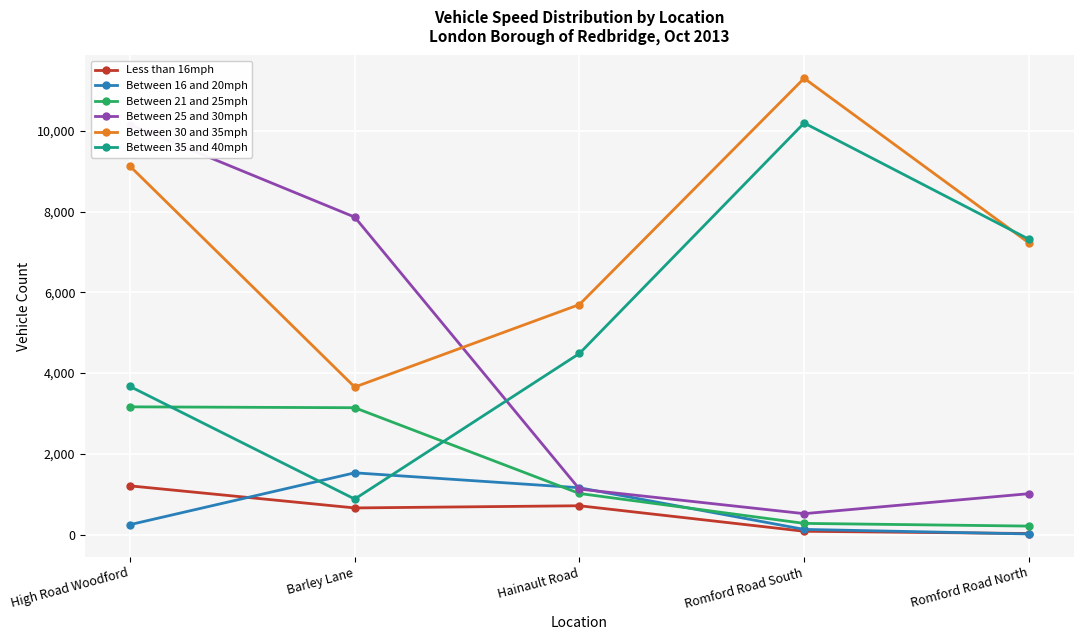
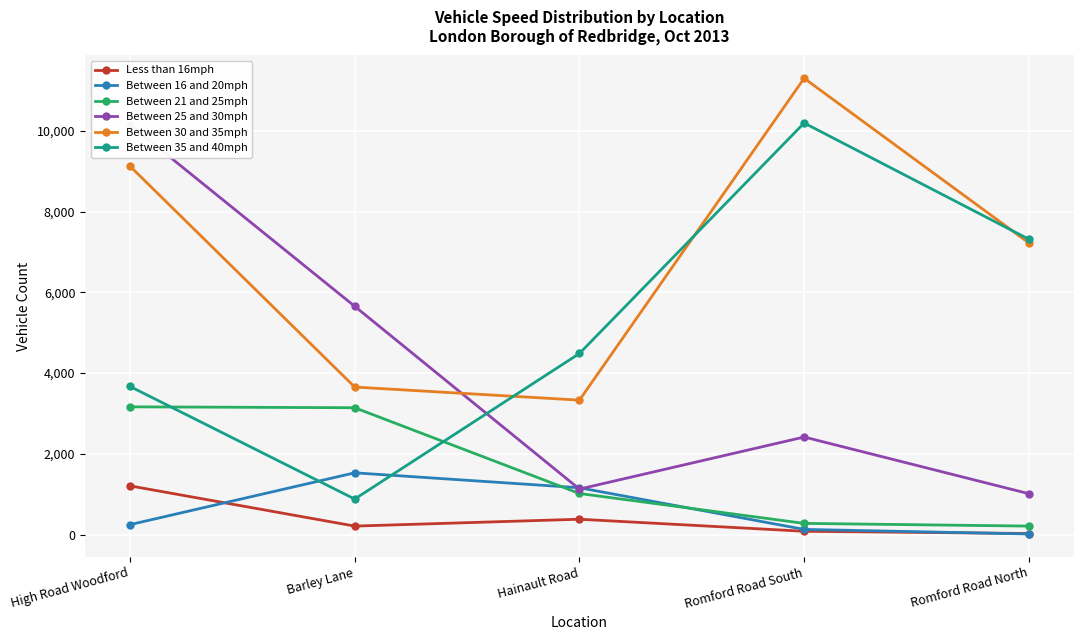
  {
    "Less than 16mph": {
      "High Road Woodford": "1,200",
-     "Barley Lane": "700",
-     "Hainault Road": "700"
+     "Barley Lane": "200",
+     "Hainault Road": "400"
    },
    "Between 16 and 20mph": {
      "High Road Woodford": "200",
      "Barley Lane": "1,500"
    },
    "Between 25 and 30mph": {
-     "Barley Lane": "7,900",
-     "Romford Road South": "500",
+     "Barley Lane": "5,700",
+     "Romford Road South": "2,400",
      "Romford Road North": "1,000"
    },
    "Between 30 and 35mph": {
      "High Road Woodford": "9,100",
      "Barley Lane": "3,700",
-     "Hainault Road": "5,700",
+     "Hainault Road": "3,300",
      "Romford Road South": "11,300",
      "Romford Road North": "7,200"
    }
  }
